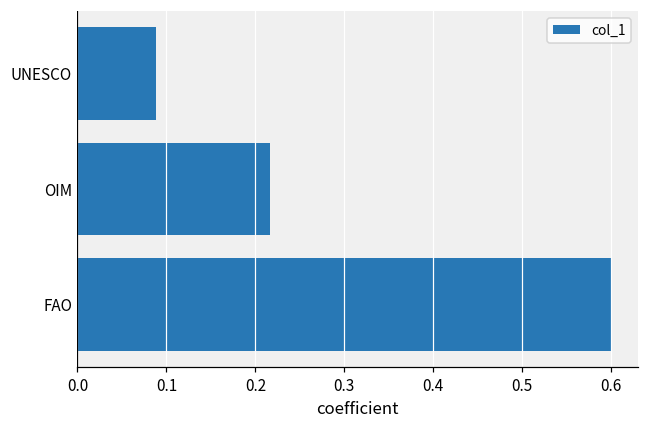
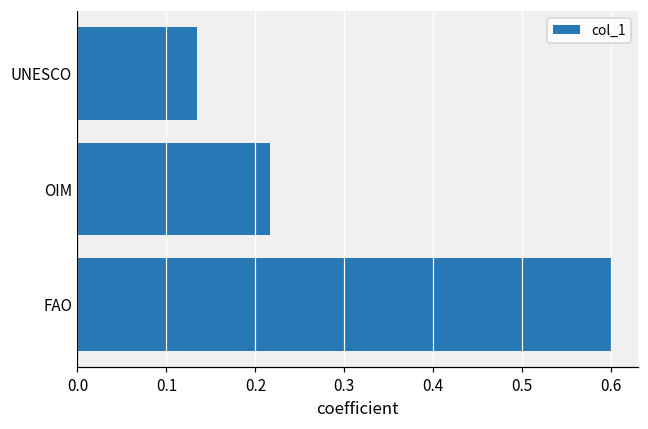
  {
-   "UNESCO": 0.09,
+   "UNESCO": 0.13,
    "OIM": 0.22,
    "FAO": 0.60
  }
